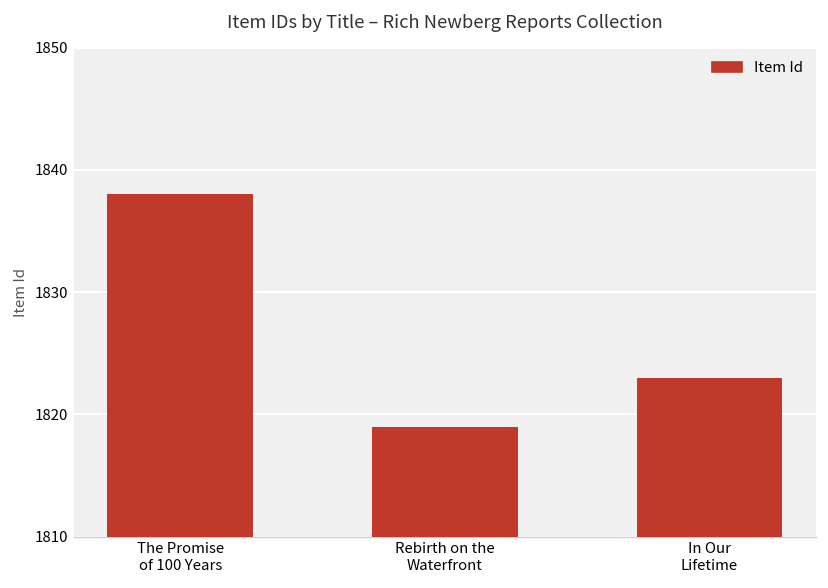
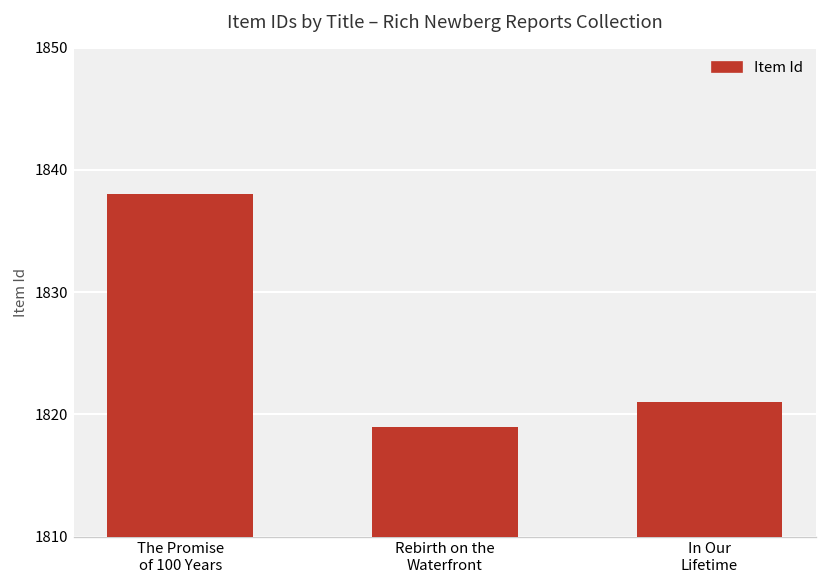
  {
    "The Promise of 100 Years": 1838,
    "Rebirth on the Waterfront": 1819,
-   "In Our Lifetime": 1823
+   "In Our Lifetime": 1821
  }
